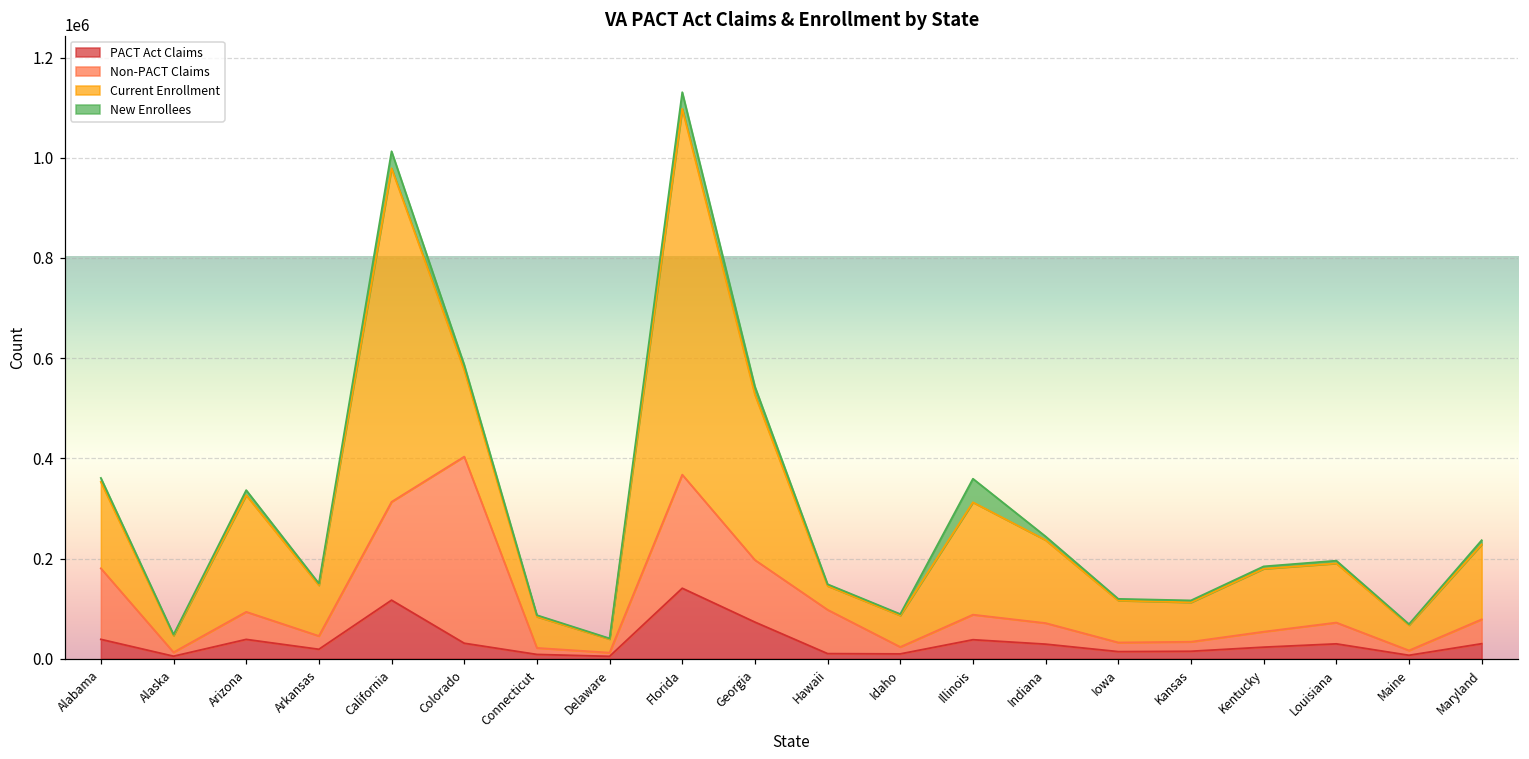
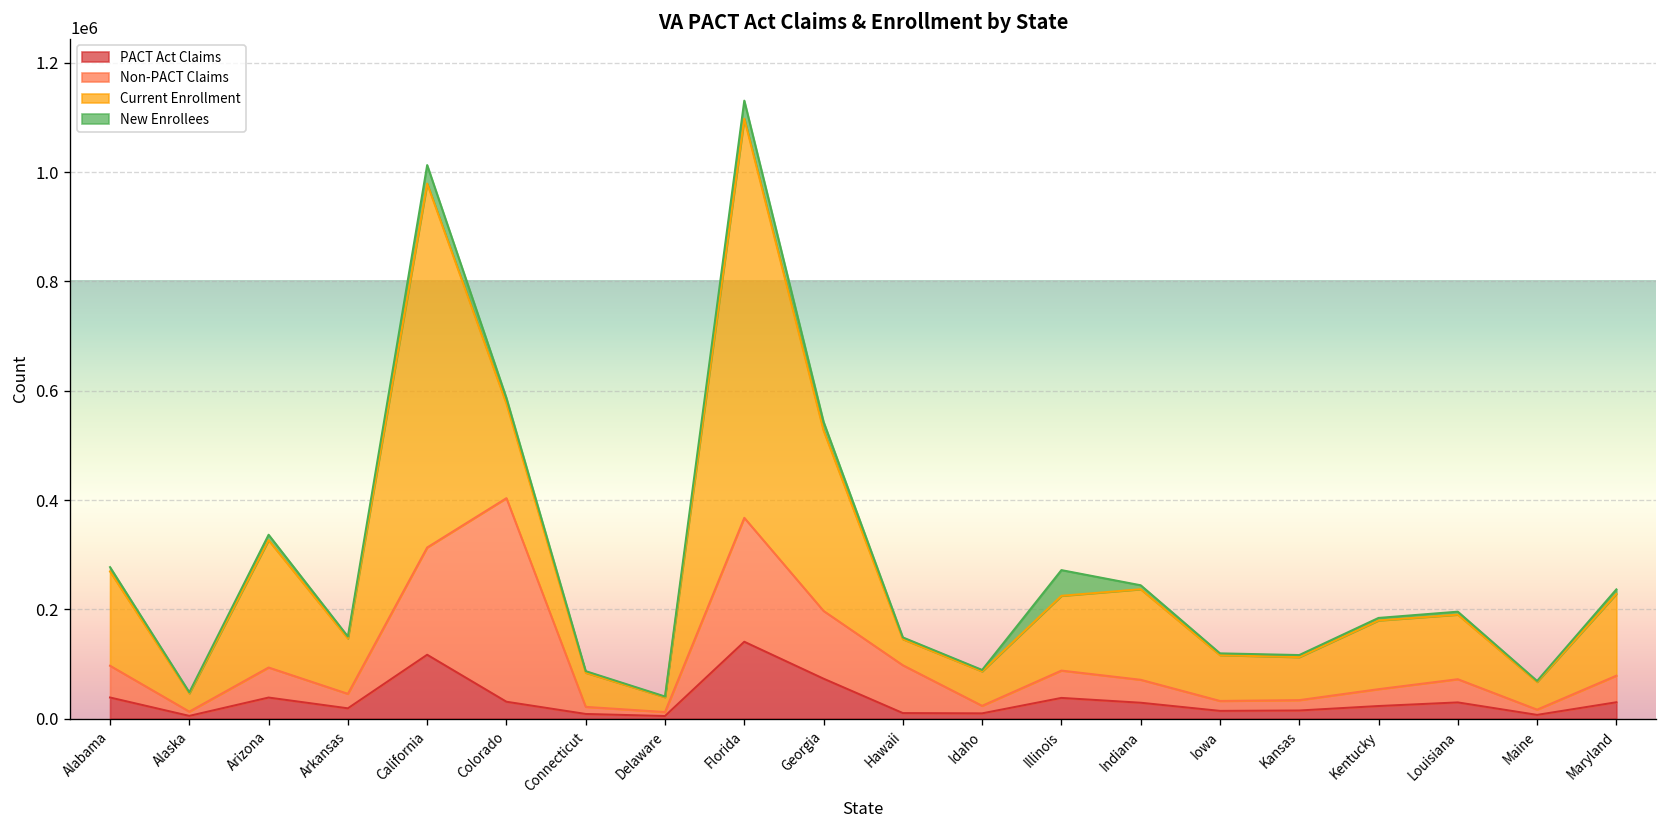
  {
    "PACT Act Claims": {
      "Alabama": 40000,
      "Alaska": 10000,
      "Arizona": 40000,
      "Arkansas": 20000,
      "California": 120000,
      "Colorado": 30000,
      "Connecticut": 10000,
      "Delaware": 0,
      "Florida": 140000,
      "Georgia": 70000,
      "Hawaii": 10000,
      "Idaho": 10000,
      "Illinois": 40000,
      "Indiana": 30000,
      "Iowa": 10000,
      "Kansas": 20000,
      "Kentucky": 20000,
      "Louisiana": 30000,
      "Maine": 10000,
      "Maryland": 30000
    },
    "Non-PACT Claims": {
-     "Alabama": 140000,
+     "Alabama": 60000,
      "Alaska": 10000,
      "Arizona": 50000,
      "Arkansas": 30000,
      "California": 200000,
      "Colorado": 370000,
      "Connecticut": 10000,
      "Delaware": 10000,
      "Florida": 230000,
      "Georgia": 120000,
      "Hawaii": 90000,
      "Idaho": 10000,
      "Illinois": 50000,
      "Indiana": 40000,
      "Iowa": 20000,
      "Kansas": 20000,
      "Kentucky": 30000,
      "Louisiana": 40000,
      "Maine": 10000,
      "Maryland": 50000
    },
    "Current Enrollment": {
      "Alabama": 170000,
      "Arizona": 230000,
      "California": 670000,
      "Colorado": 170000,
      "Florida": 730000,
      "Georgia": 330000,
-     "Illinois": 220000,
+     "Illinois": 140000,
      "Indiana": 170000,
      "Louisiana": 120000,
      "Maryland": 150000
    },
    "New Enrollees": {
      "Alabama": 10000,
      "Arizona": 10000,
      "California": 30000,
      "Colorado": 10000,
      "Florida": 30000,
      "Georgia": 20000,
      "Illinois": 50000,
      "Indiana": 10000,
      "Louisiana": 200000,
      "Maryland": 10000
    }
  }
